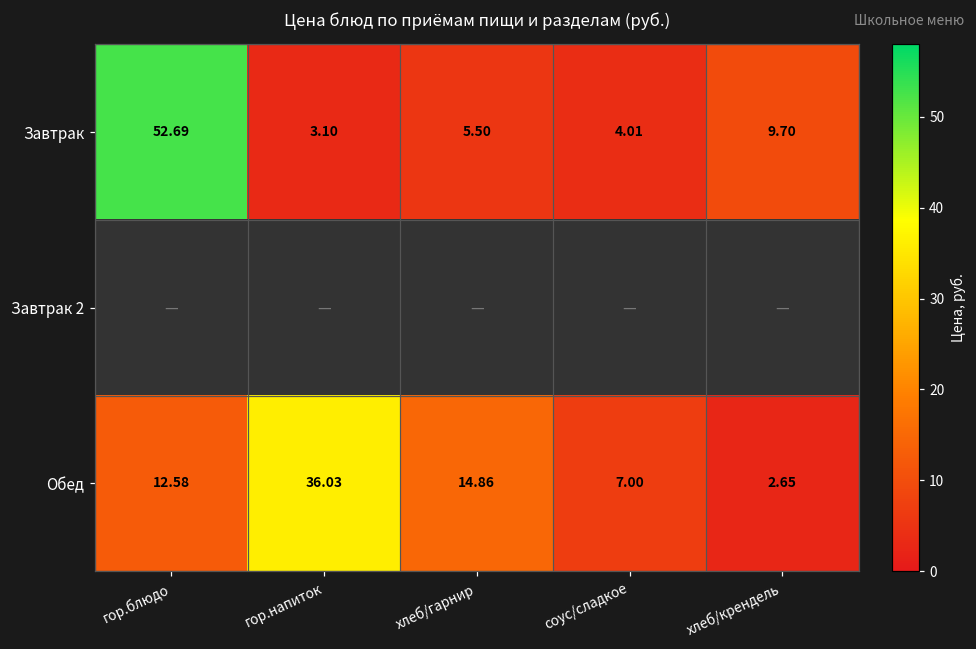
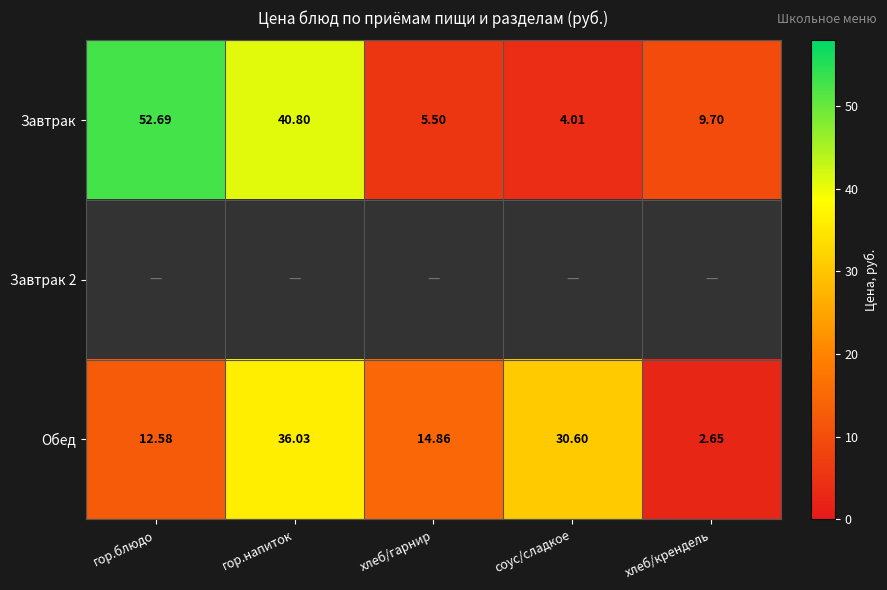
  {
    "Завтрак": {
      "гор.блюдо": 52.69,
-     "гор.напиток": 3.10,
+     "гор.напиток": 40.80,
      "хлеб/гарнир": 5.50,
      "соус/сладкое": 4.01,
      "хлеб/крендель": 9.70
    },
    "Обед": {
      "гор.блюдо": 12.58,
      "гор.напиток": 36.03,
      "хлеб/гарнир": 14.86,
-     "соус/сладкое": 7.00,
+     "соус/сладкое": 30.60,
      "хлеб/крендель": 2.65
    }
  }
